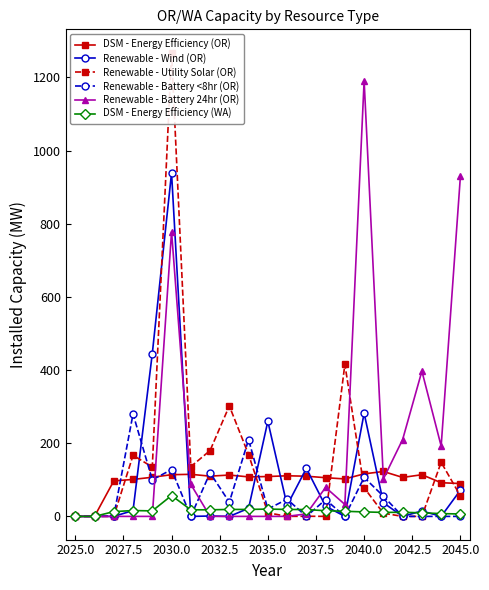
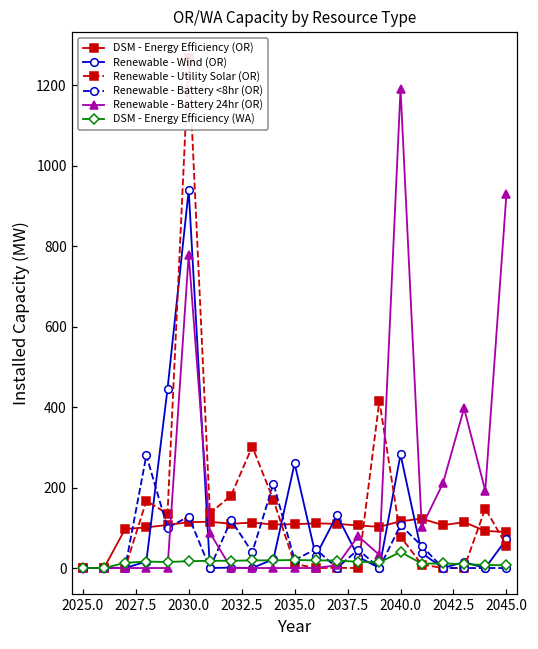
  {
    "Renewable - Battery 24hr (OR)": {
      "2030.0": 780,
      "2035.0": 0,
      "2040.0": 1190,
      "2045.0": 930
    },
    "DSM - Energy Efficiency (WA)": {
-     "2030.0": 60,
-     "2040.0": 10
+     "2030.0": 20,
+     "2040.0": 40
    }
  }
